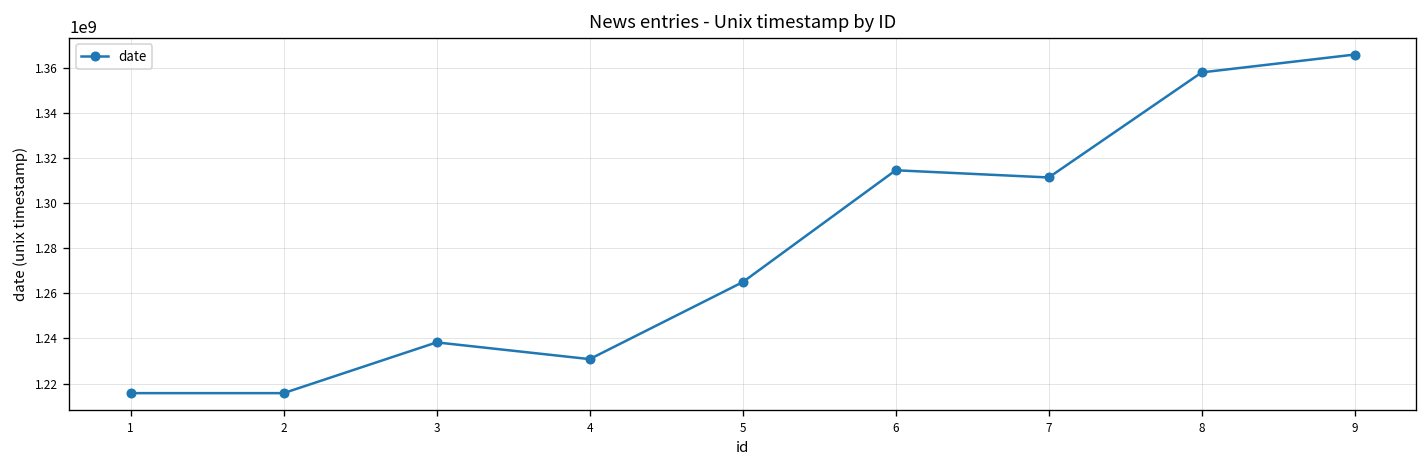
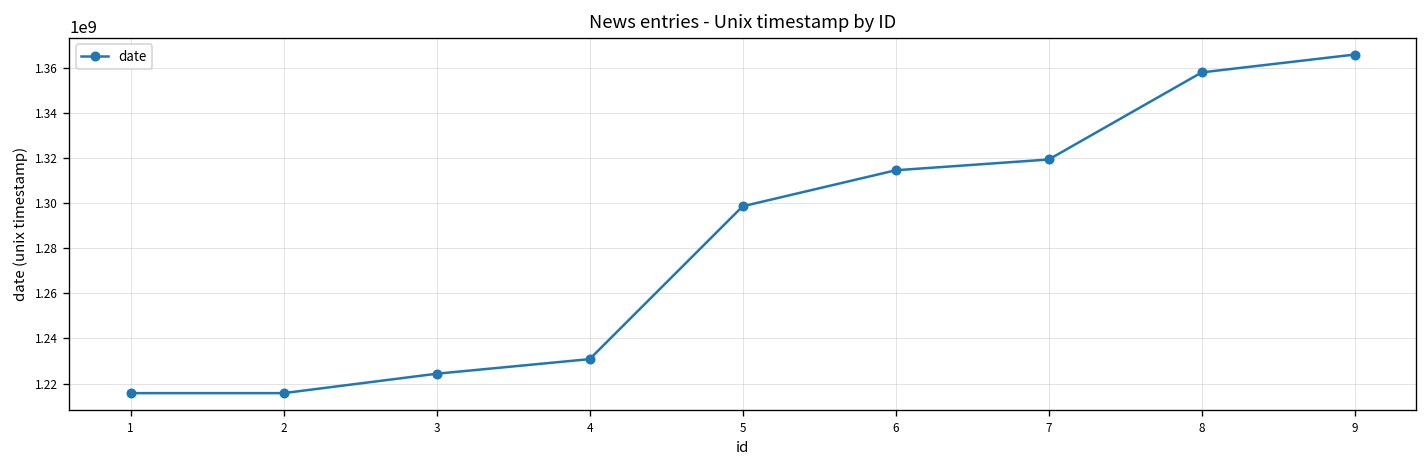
  {
    "1": 1216000000,
    "2": 1216000000,
-   "3": 1238000000,
+   "3": 1224000000,
    "4": 1231000000,
-   "5": 1265000000,
+   "5": 1299000000,
    "6": 1314000000,
-   "7": 1311000000,
+   "7": 1319000000,
    "8": 1358000000,
    "9": 1366000000
  }
